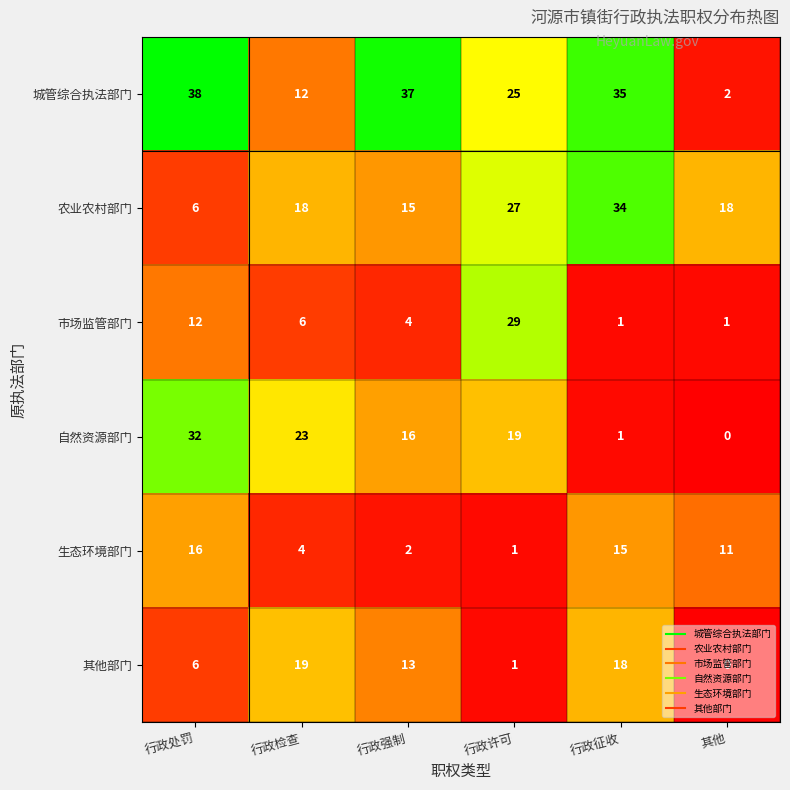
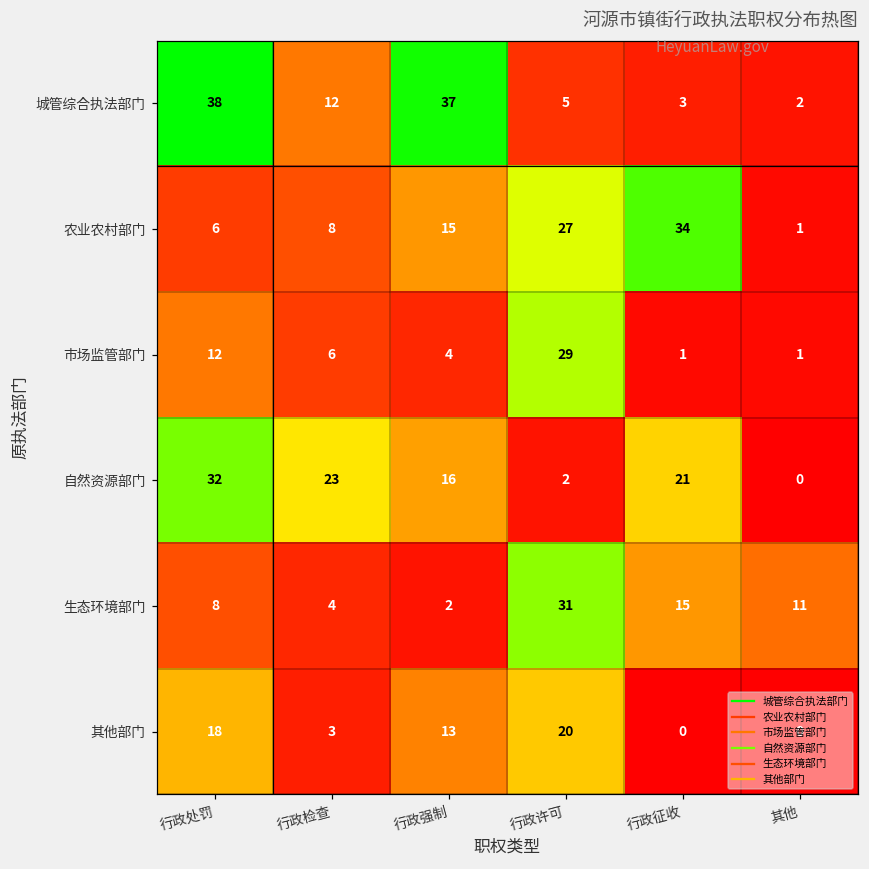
  {
    "城管综合执法部门": {
      "行政处罚": 38,
      "行政检查": 12,
      "行政强制": 37,
-     "行政许可": 25,
-     "行政征收": 35,
+     "行政许可": 5,
+     "行政征收": 3,
      "其他": 2
    },
    "农业农村部门": {
      "行政处罚": 6,
-     "行政检查": 18,
+     "行政检查": 8,
      "行政强制": 15,
      "行政许可": 27,
      "行政征收": 34,
-     "其他": 18
+     "其他": 1
    },
    "市场监管部门": {
      "行政处罚": 12,
      "行政检查": 6,
      "行政强制": 4,
      "行政许可": 29,
      "行政征收": 1,
      "其他": 1
    },
    "自然资源部门": {
      "行政处罚": 32,
      "行政检查": 23,
      "行政强制": 16,
-     "行政许可": 19,
-     "行政征收": 1,
+     "行政许可": 2,
+     "行政征收": 21,
      "其他": 0
    },
    "生态环境部门": {
-     "行政处罚": 16,
+     "行政处罚": 8,
      "行政检查": 4,
      "行政强制": 2,
-     "行政许可": 1,
+     "行政许可": 31,
      "行政征收": 15,
      "其他": 11
    },
    "其他部门": {
-     "行政处罚": 6,
-     "行政检查": 19,
+     "行政处罚": 18,
+     "行政检查": 3,
      "行政强制": 13,
-     "行政许可": 1,
-     "行政征收": 18
+     "行政许可": 20,
+     "行政征收": 0
    }
  }
